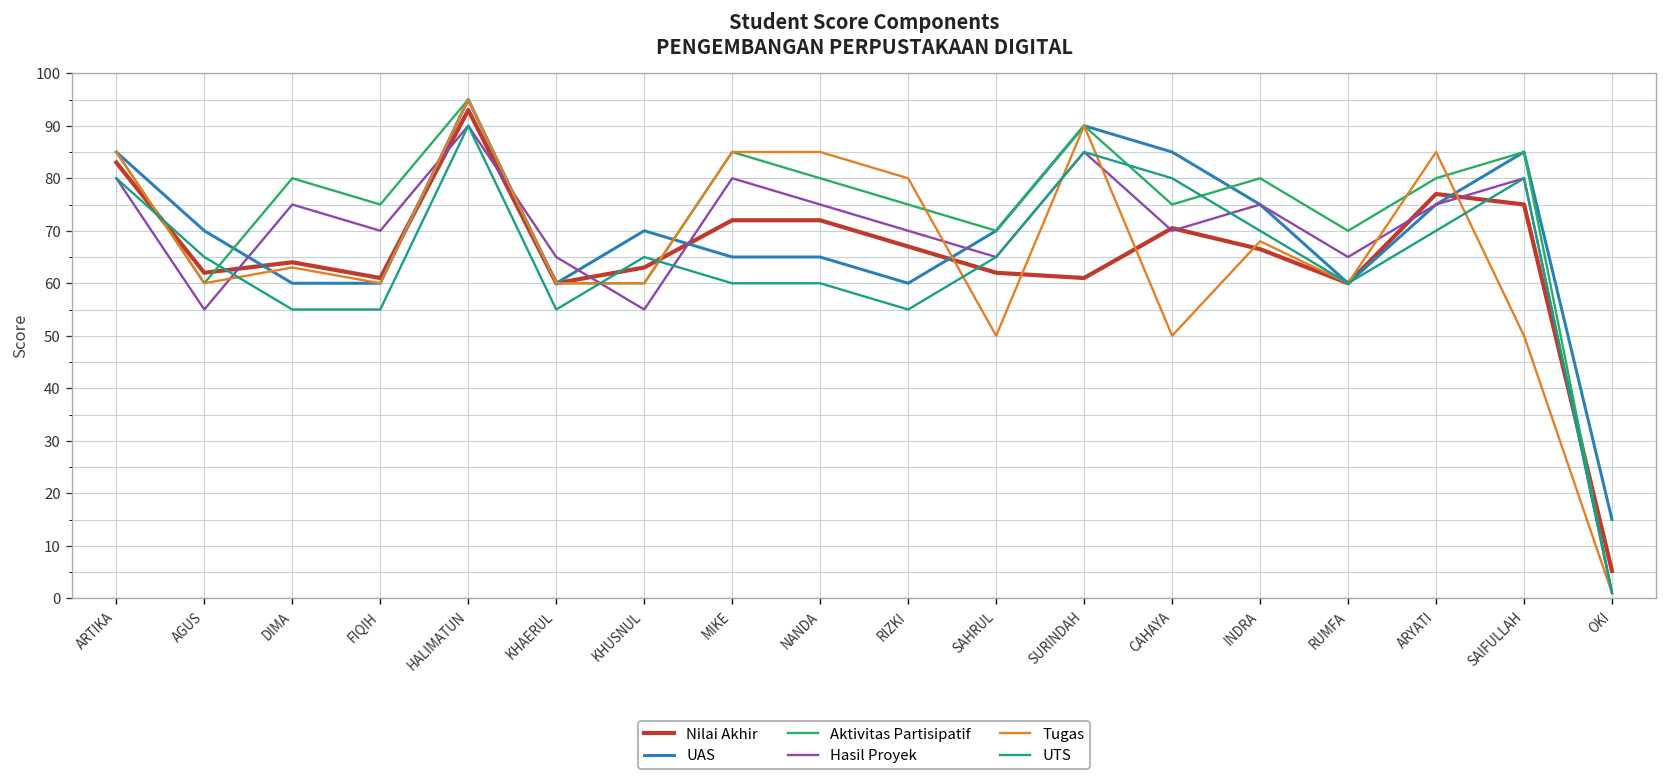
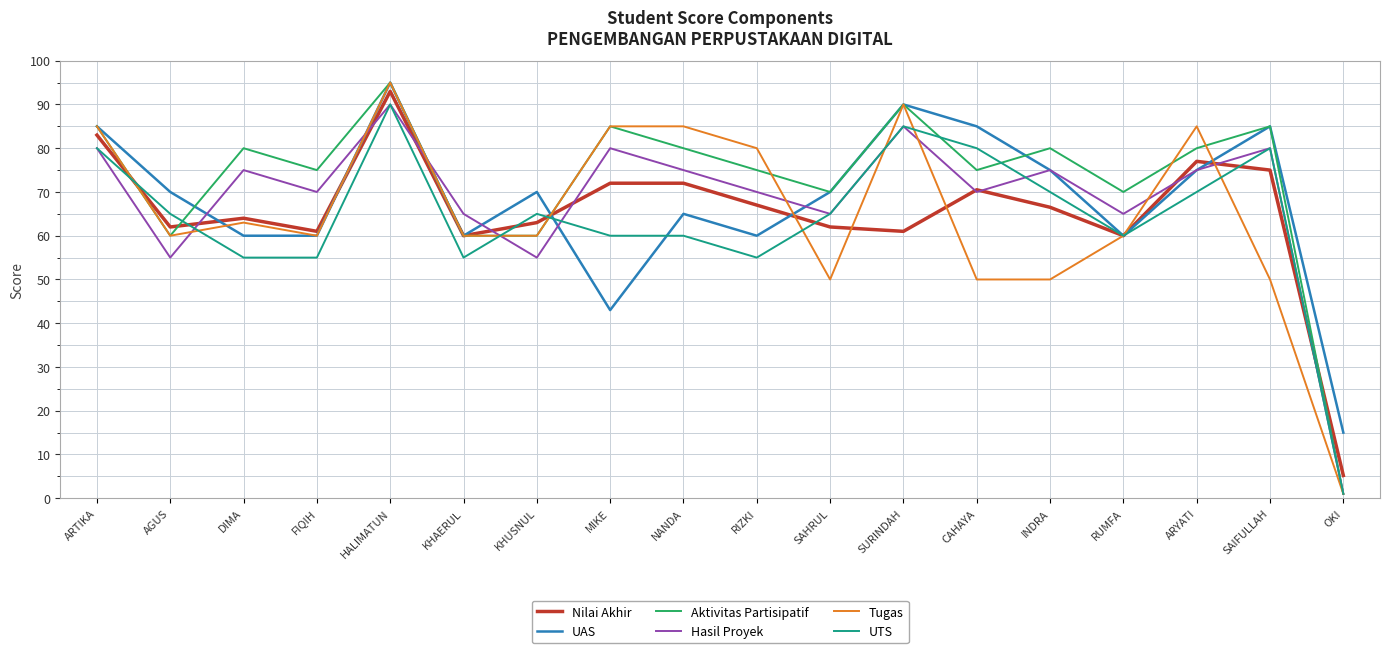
  {
    "Nilai Akhir": {
      "ARTIKA": 83,
      "AGUS": 62,
      "DIMA": 64,
      "FIQIH": 61,
      "HALIMATUN": 93,
      "KHUSNUL": 63,
      "MIKE": 72,
      "NANDA": 72,
      "RIZKI": 67,
      "SAHRUL": 62,
      "SURINDAH": 61,
      "INDRA": 67,
      "ARYATI": 77,
      "SAIFULLAH": 75,
      "OKI": 5
    },
    "UAS": {
      "AGUS": 70,
      "DIMA": 60,
      "KHUSNUL": 70,
-     "MIKE": 65,
+     "MIKE": 43,
      "NANDA": 65,
      "RIZKI": 60,
      "CAHAYA": 85,
      "OKI": 15
    },
    "Hasil Proyek": {
      "AGUS": 55,
      "DIMA": 75,
      "FIQIH": 70,
      "KHAERUL": 65,
      "KHUSNUL": 55,
      "MIKE": 80,
      "NANDA": 75,
      "RIZKI": 70,
      "RUMFA": 65
    },
    "Tugas": {
      "DIMA": 63,
      "NANDA": 85,
      "RIZKI": 80,
      "SAHRUL": 50,
      "CAHAYA": 50,
-     "INDRA": 68,
+     "INDRA": 50,
      "ARYATI": 85,
      "SAIFULLAH": 50
    }
  }
